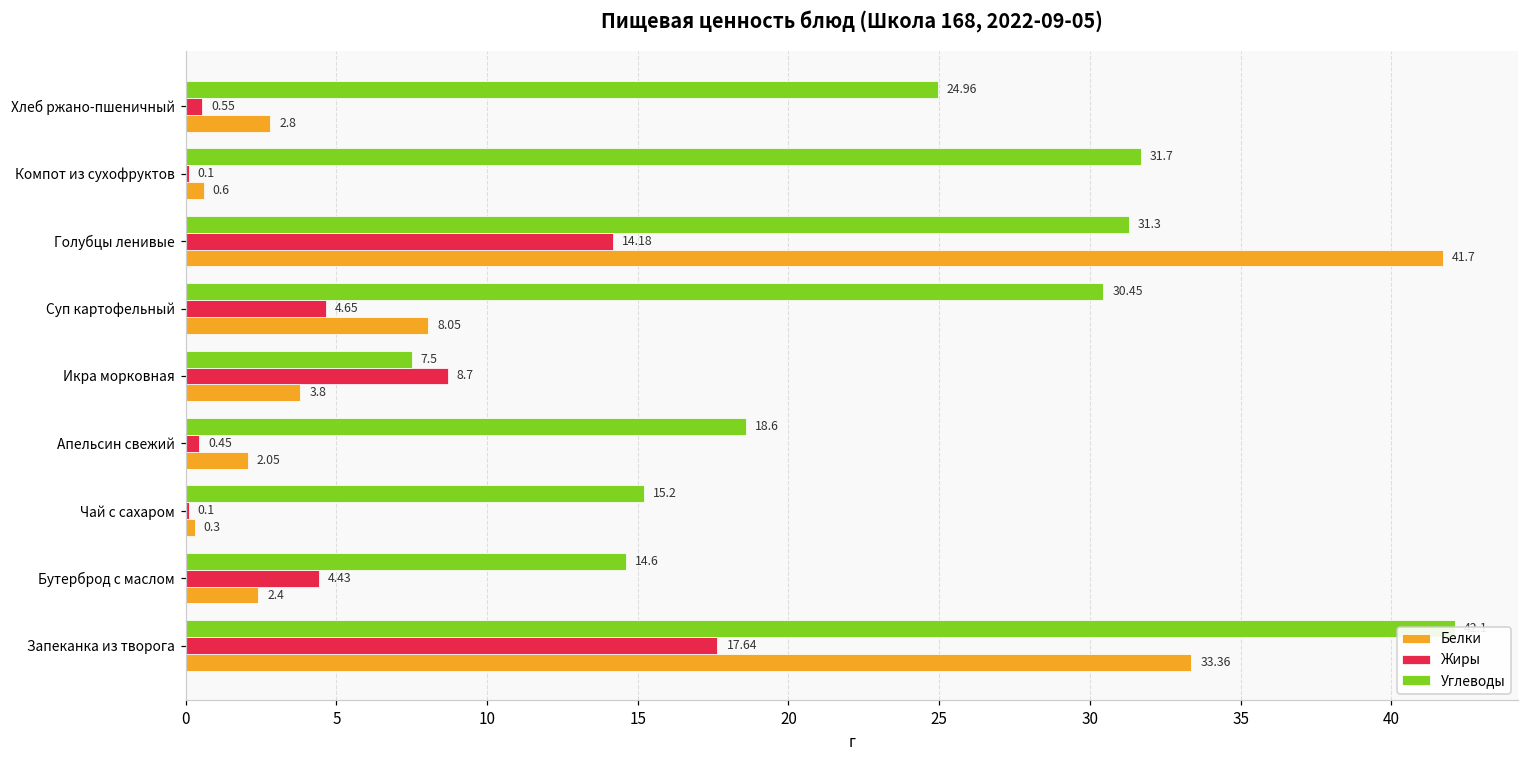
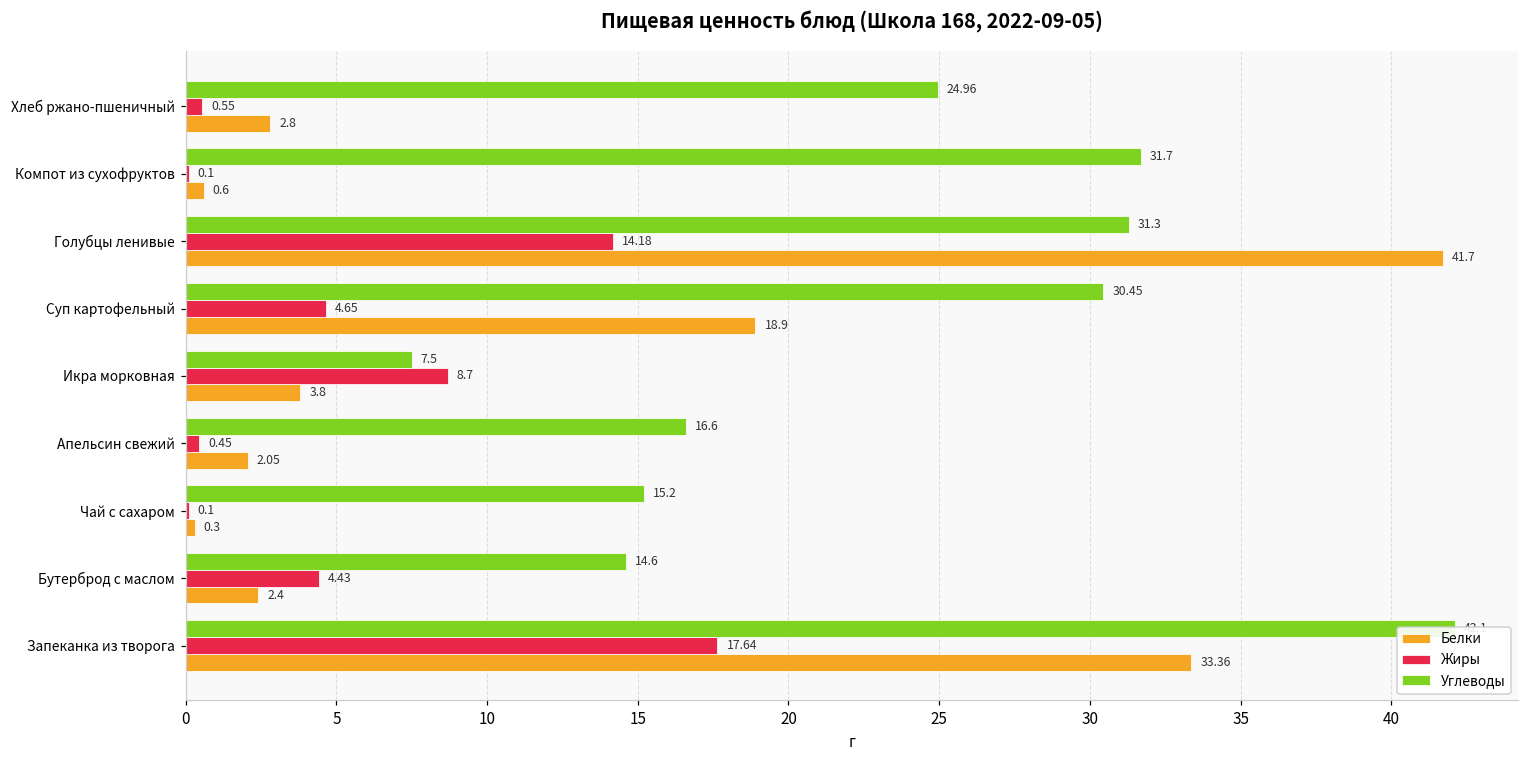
  {
    "Белки": {
      "Хлеб ржано-пшеничный": 2.8,
      "Компот из сухофруктов": 0.6,
      "Голубцы ленивые": 41.7,
-     "Суп картофельный": 8.05,
+     "Суп картофельный": 18.9,
      "Икра морковная": 3.8,
      "Апельсин свежий": 2.05,
      "Чай с сахаром": 0.3,
      "Бутерброд с маслом": 2.4,
      "Запеканка из творога": 33.36
    },
    "Жиры": {
      "Хлеб ржано-пшеничный": 0.55,
      "Компот из сухофруктов": 0.1,
      "Голубцы ленивые": 14.18,
      "Суп картофельный": 4.65,
      "Икра морковная": 8.7,
      "Апельсин свежий": 0.45,
      "Чай с сахаром": 0.1,
      "Бутерброд с маслом": 4.43,
      "Запеканка из творога": 17.64
    },
    "Углеводы": {
      "Хлеб ржано-пшеничный": 24.96,
      "Компот из сухофруктов": 31.7,
      "Голубцы ленивые": 31.3,
      "Суп картофельный": 30.45,
      "Икра морковная": 7.5,
-     "Апельсин свежий": 18.6,
+     "Апельсин свежий": 16.6,
      "Чай с сахаром": 15.2,
      "Бутерброд с маслом": 14.6
    }
  }
